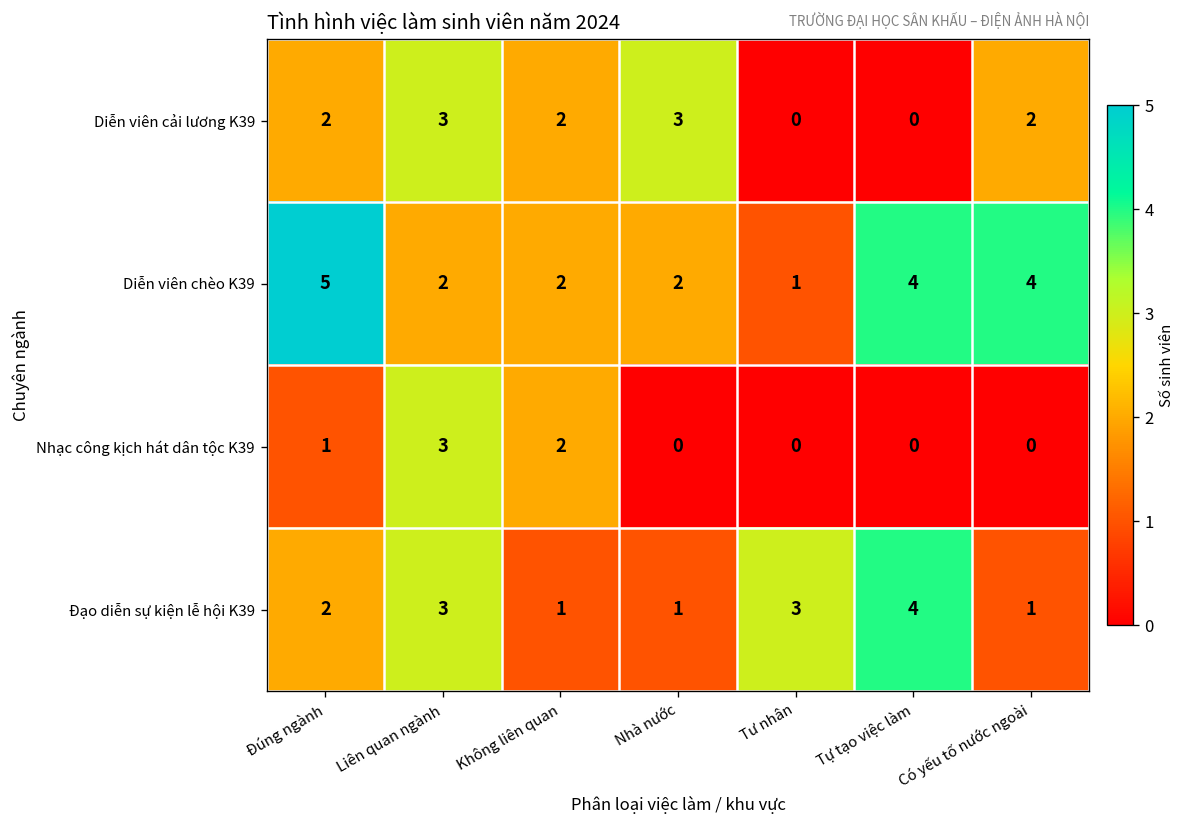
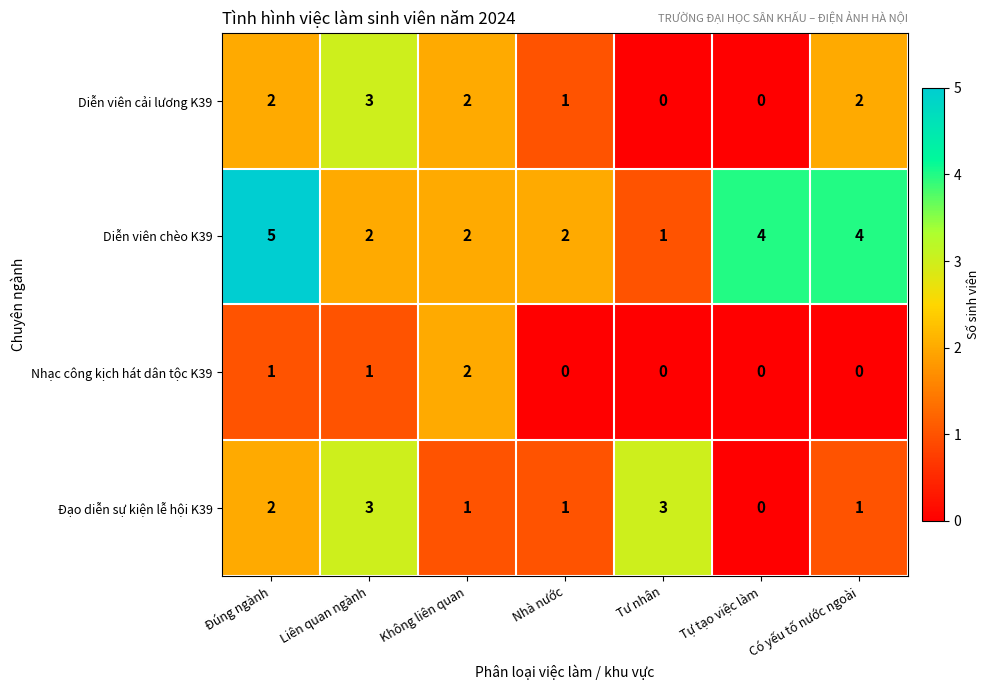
  {
    "Diễn viên cải lương K39": {
      "Đúng ngành": 2,
      "Liên quan ngành": 3,
      "Không liên quan": 2,
-     "Nhà nước": 3,
+     "Nhà nước": 1,
      "Tư nhân": 0,
      "Tự tạo việc làm": 0,
      "Có yếu tố nước ngoài": 2
    },
    "Diễn viên chèo K39": {
      "Đúng ngành": 5,
      "Liên quan ngành": 2,
      "Không liên quan": 2,
      "Nhà nước": 2,
      "Tư nhân": 1,
      "Tự tạo việc làm": 4,
      "Có yếu tố nước ngoài": 4
    },
    "Nhạc công kịch hát dân tộc K39": {
      "Đúng ngành": 1,
-     "Liên quan ngành": 3,
+     "Liên quan ngành": 1,
      "Không liên quan": 2,
      "Nhà nước": 0,
      "Tư nhân": 0,
      "Tự tạo việc làm": 0,
      "Có yếu tố nước ngoài": 0
    },
    "Đạo diễn sự kiện lễ hội K39": {
      "Đúng ngành": 2,
      "Liên quan ngành": 3,
      "Không liên quan": 1,
      "Nhà nước": 1,
      "Tư nhân": 3,
-     "Tự tạo việc làm": 4,
+     "Tự tạo việc làm": 0,
      "Có yếu tố nước ngoài": 1
    }
  }
